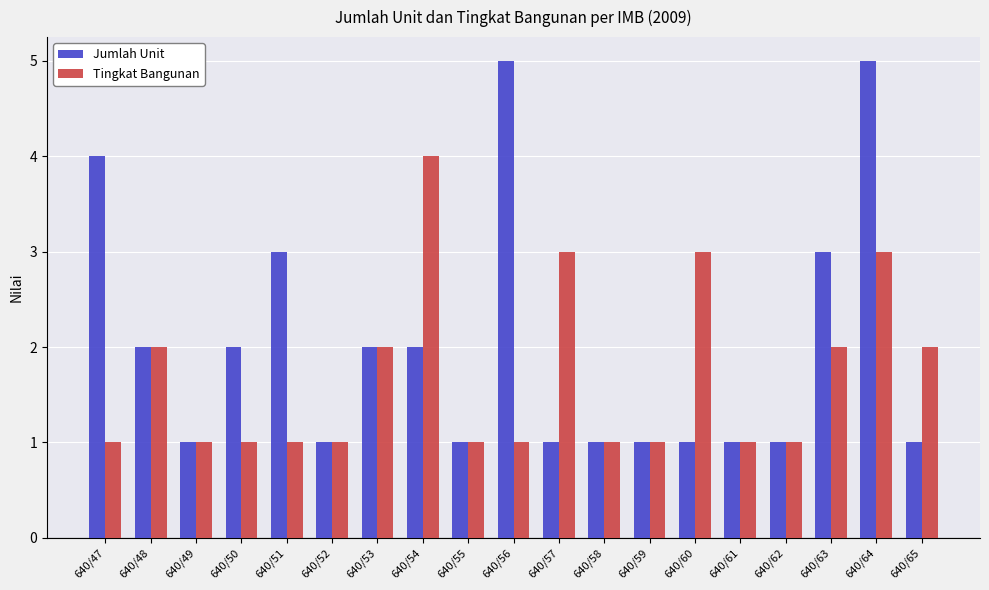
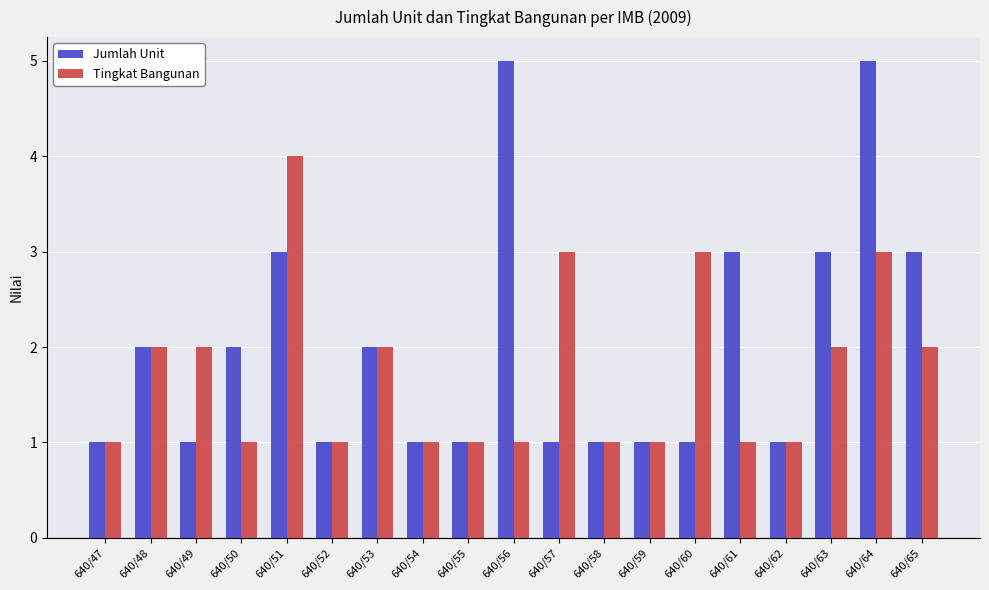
  {
    "Jumlah Unit": {
-     "640/47": 4,
+     "640/47": 1,
      "640/48": 2,
      "640/49": 1,
      "640/50": 2,
      "640/51": 3,
      "640/52": 1,
      "640/53": 2,
-     "640/54": 2,
+     "640/54": 1,
      "640/55": 1,
      "640/56": 5,
      "640/57": 1,
      "640/58": 1,
      "640/59": 1,
      "640/60": 1,
-     "640/61": 1,
+     "640/61": 3,
      "640/62": 1,
      "640/63": 3,
      "640/64": 5,
-     "640/65": 1
+     "640/65": 3
    },
    "Tingkat Bangunan": {
      "640/47": 1,
      "640/48": 2,
-     "640/49": 1,
+     "640/49": 2,
      "640/50": 1,
-     "640/51": 1,
+     "640/51": 4,
      "640/52": 1,
      "640/53": 2,
-     "640/54": 4,
+     "640/54": 1,
      "640/55": 1,
      "640/56": 1,
      "640/57": 3,
      "640/58": 1,
      "640/59": 1,
      "640/60": 3,
      "640/61": 1,
      "640/62": 1,
      "640/63": 2,
      "640/64": 3,
      "640/65": 2
    }
  }
